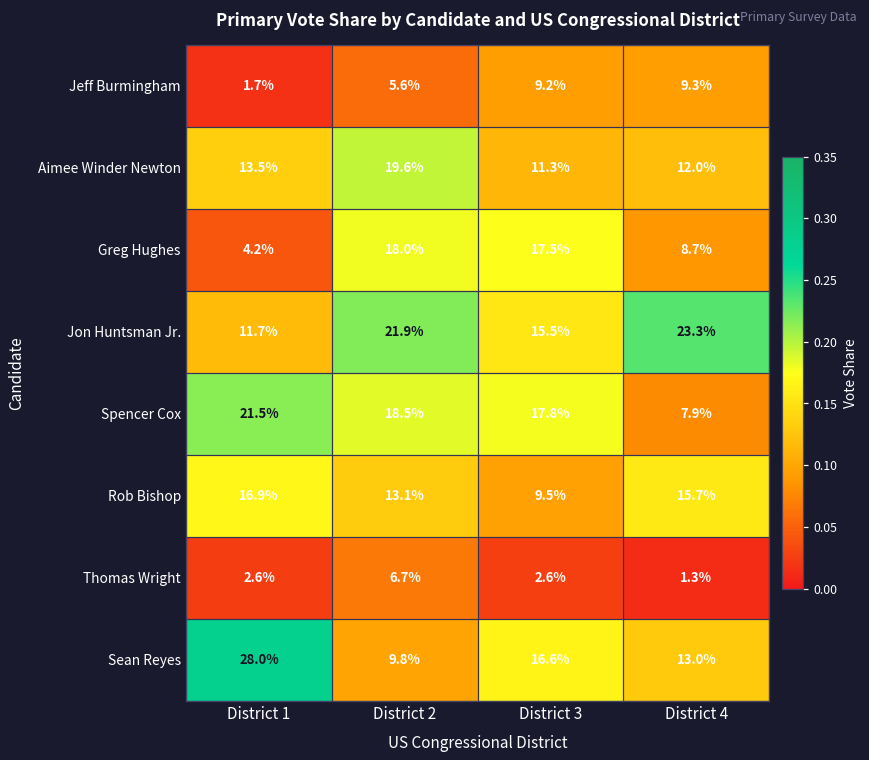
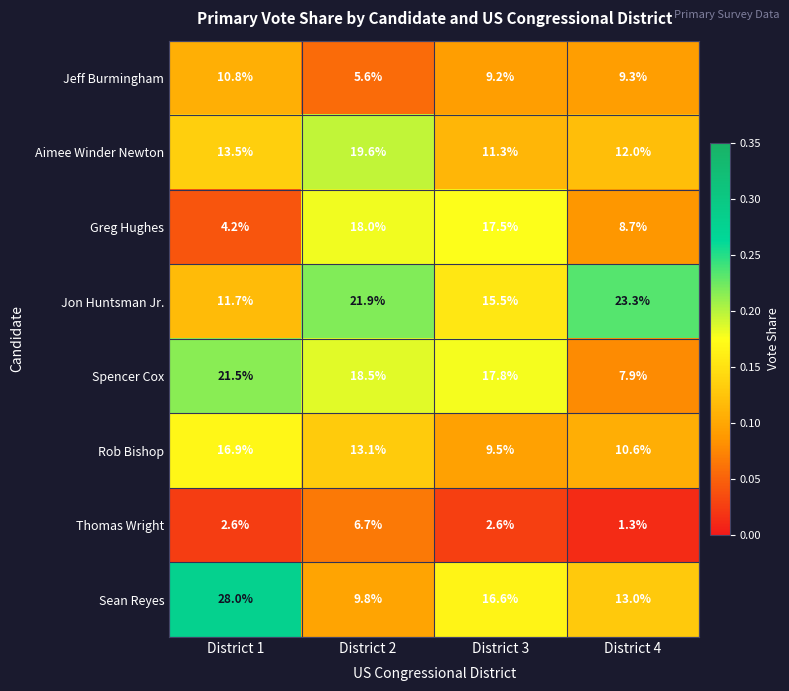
  {
    "Jeff Burmingham": {
-     "District 1": "1.7%",
+     "District 1": "10.8%",
      "District 2": "5.6%",
      "District 3": "9.2%",
      "District 4": "9.3%"
    },
    "Aimee Winder Newton": {
      "District 1": "13.5%",
      "District 2": "19.6%",
      "District 3": "11.3%",
      "District 4": "12.0%"
    },
    "Greg Hughes": {
      "District 1": "4.2%",
      "District 2": "18.0%",
      "District 3": "17.5%",
      "District 4": "8.7%"
    },
    "Jon Huntsman Jr.": {
      "District 1": "11.7%",
      "District 2": "21.9%",
      "District 3": "15.5%",
      "District 4": "23.3%"
    },
    "Spencer Cox": {
      "District 1": "21.5%",
      "District 2": "18.5%",
      "District 3": "17.8%",
      "District 4": "7.9%"
    },
    "Rob Bishop": {
      "District 1": "16.9%",
      "District 2": "13.1%",
      "District 3": "9.5%",
-     "District 4": "15.7%"
+     "District 4": "10.6%"
    },
    "Thomas Wright": {
      "District 1": "2.6%",
      "District 2": "6.7%",
      "District 3": "2.6%",
      "District 4": "1.3%"
    },
    "Sean Reyes": {
      "District 1": "28.0%",
      "District 2": "9.8%",
      "District 3": "16.6%",
      "District 4": "13.0%"
    }
  }
